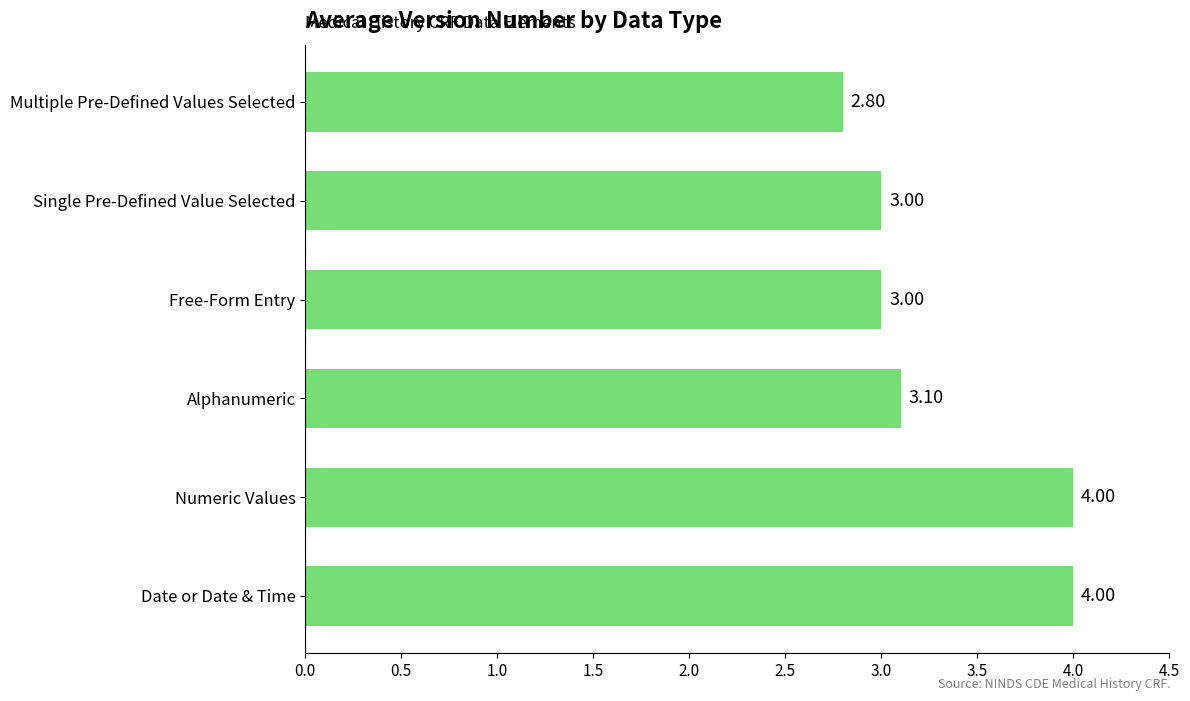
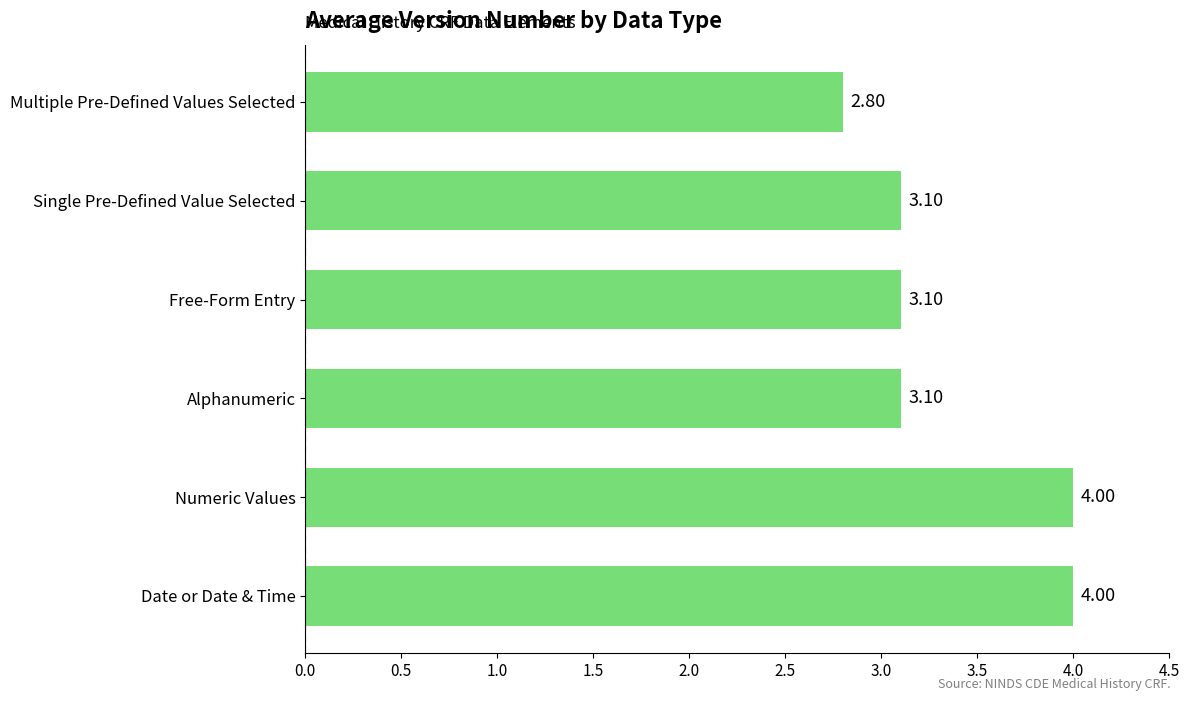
  {
    "Multiple Pre-Defined Values Selected": 2.80,
-   "Single Pre-Defined Value Selected": 3.00,
-   "Free-Form Entry": 3.00,
+   "Single Pre-Defined Value Selected": 3.10,
+   "Free-Form Entry": 3.10,
    "Alphanumeric": 3.10,
    "Numeric Values": 4.00,
    "Date or Date & Time": 4.00
  }
